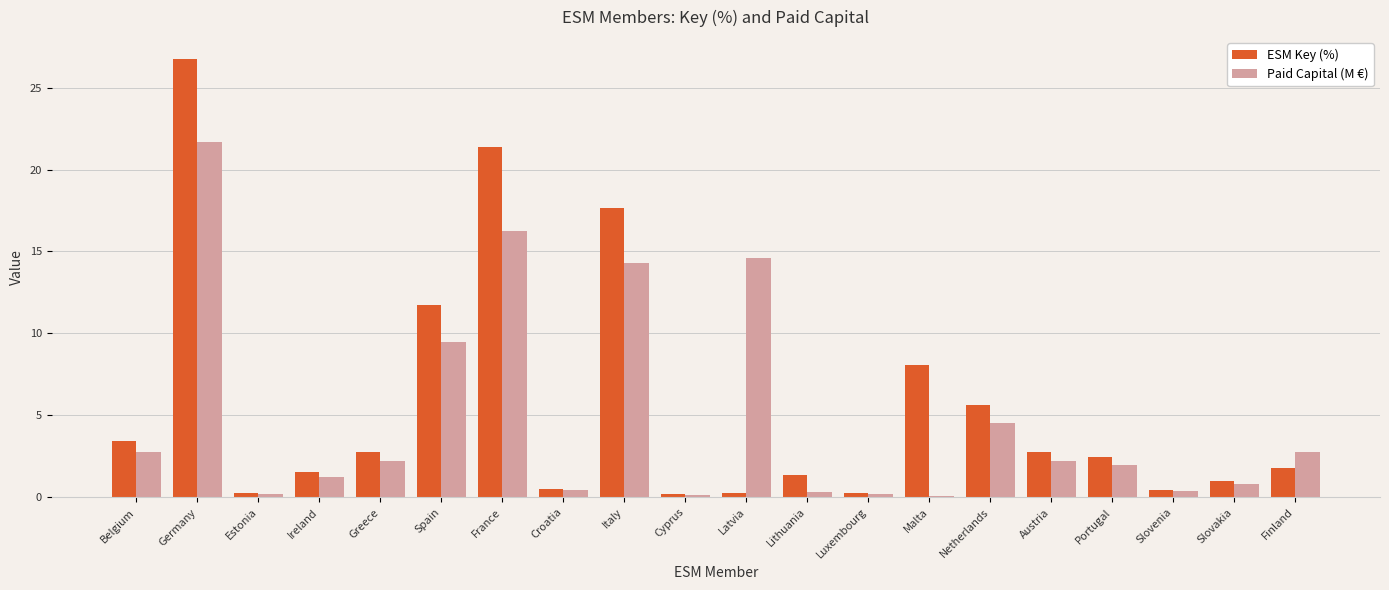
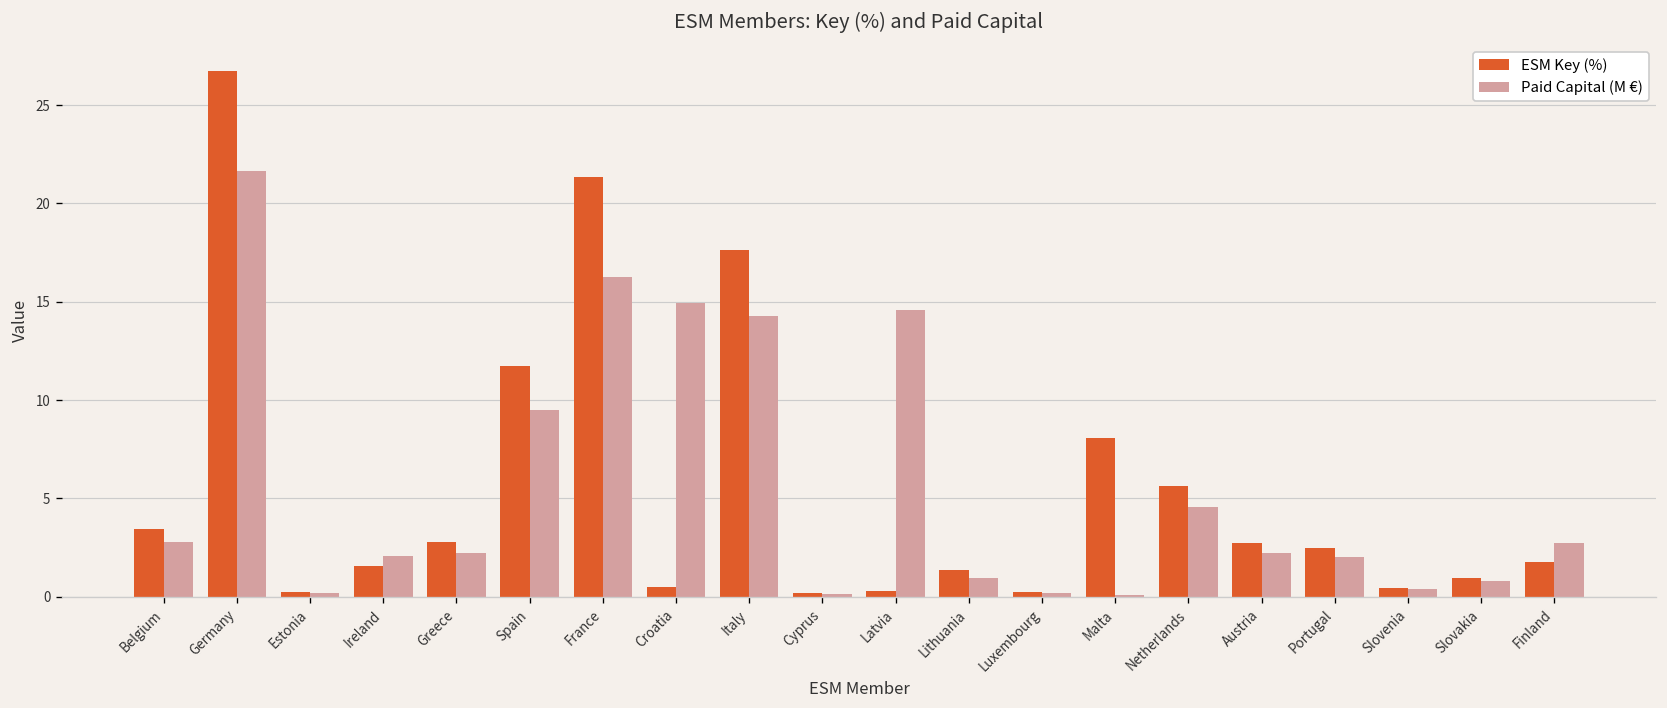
  {
    "ESM Key (%)": {
      "Belgium": 3.4,
      "Germany": 26.7,
      "Estonia": 0.3,
      "Ireland": 1.6,
      "Greece": 2.8,
      "Spain": 11.7,
      "France": 21.3,
      "Croatia": 0.5,
      "Italy": 17.6,
      "Cyprus": 0.2,
      "Latvia": 0.3,
      "Lithuania": 1.3,
      "Luxembourg": 0.2,
      "Malta": 8.1,
      "Netherlands": 5.6,
      "Austria": 2.7,
      "Portugal": 2.5,
      "Slovenia": 0.5,
      "Slovakia": 1.0,
      "Finland": 1.8
    },
    "Paid Capital (M €)": {
      "Belgium": 2.8,
      "Germany": 21.7,
      "Estonia": 0.2,
-     "Ireland": 1.3,
+     "Ireland": 2.1,
      "Greece": 2.2,
      "Spain": 9.5,
      "France": 16.3,
-     "Croatia": 0.4,
+     "Croatia": 14.9,
      "Italy": 14.3,
      "Cyprus": 0.2,
      "Latvia": 14.6,
-     "Lithuania": 0.3,
+     "Lithuania": 1.0,
      "Luxembourg": 0.2,
      "Netherlands": 4.6,
      "Austria": 2.2,
      "Portugal": 2.0,
      "Slovenia": 0.4,
      "Slovakia": 0.8,
      "Finland": 2.7
    }
  }
